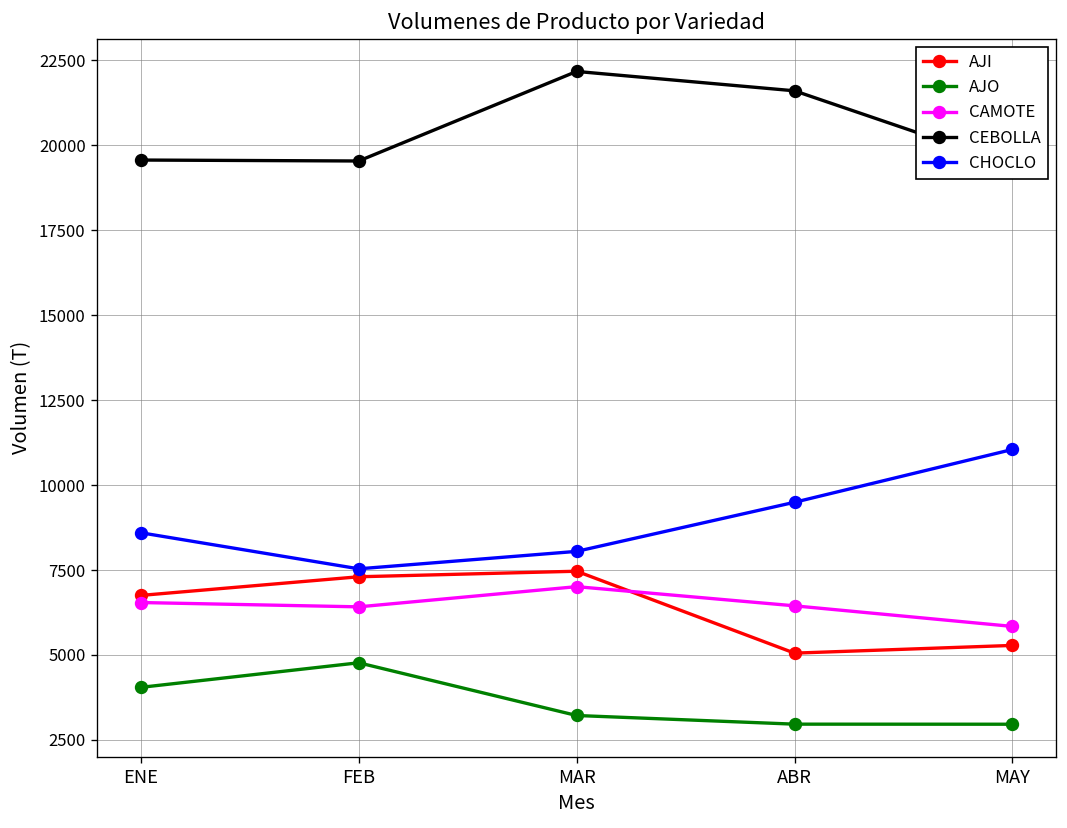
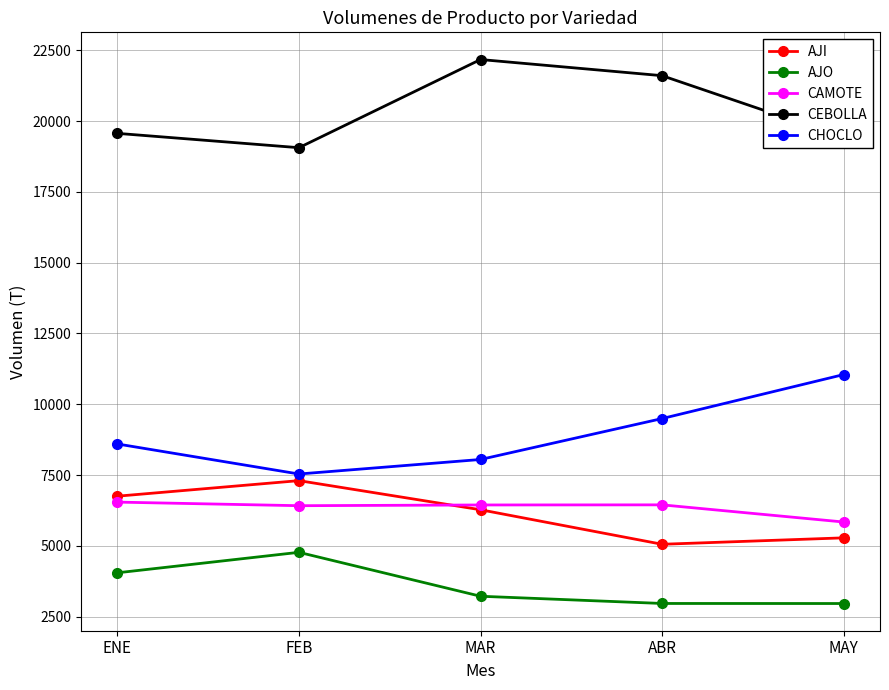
  {
    "AJI": {
      "ENE": 6800,
      "FEB": 7300,
-     "MAR": 7500,
+     "MAR": 6300,
      "ABR": 5100,
      "MAY": 5300
    },
    "AJO": {
      "ENE": 4000,
      "FEB": 4800,
      "MAR": 3200,
      "ABR": 3000,
      "MAY": 3000
    },
    "CAMOTE": {
      "ENE": 6500,
      "FEB": 6400,
-     "MAR": 7000,
+     "MAR": 6400,
      "ABR": 6400,
      "MAY": 5800
    },
    "CEBOLLA": {
      "ENE": 19600,
-     "FEB": 19500,
+     "FEB": 19100,
      "MAR": 22200,
      "ABR": 21600
    },
    "CHOCLO": {
      "ENE": 8600,
      "FEB": 7500,
      "MAR": 8000,
      "ABR": 9500,
      "MAY": 11000
    }
  }
